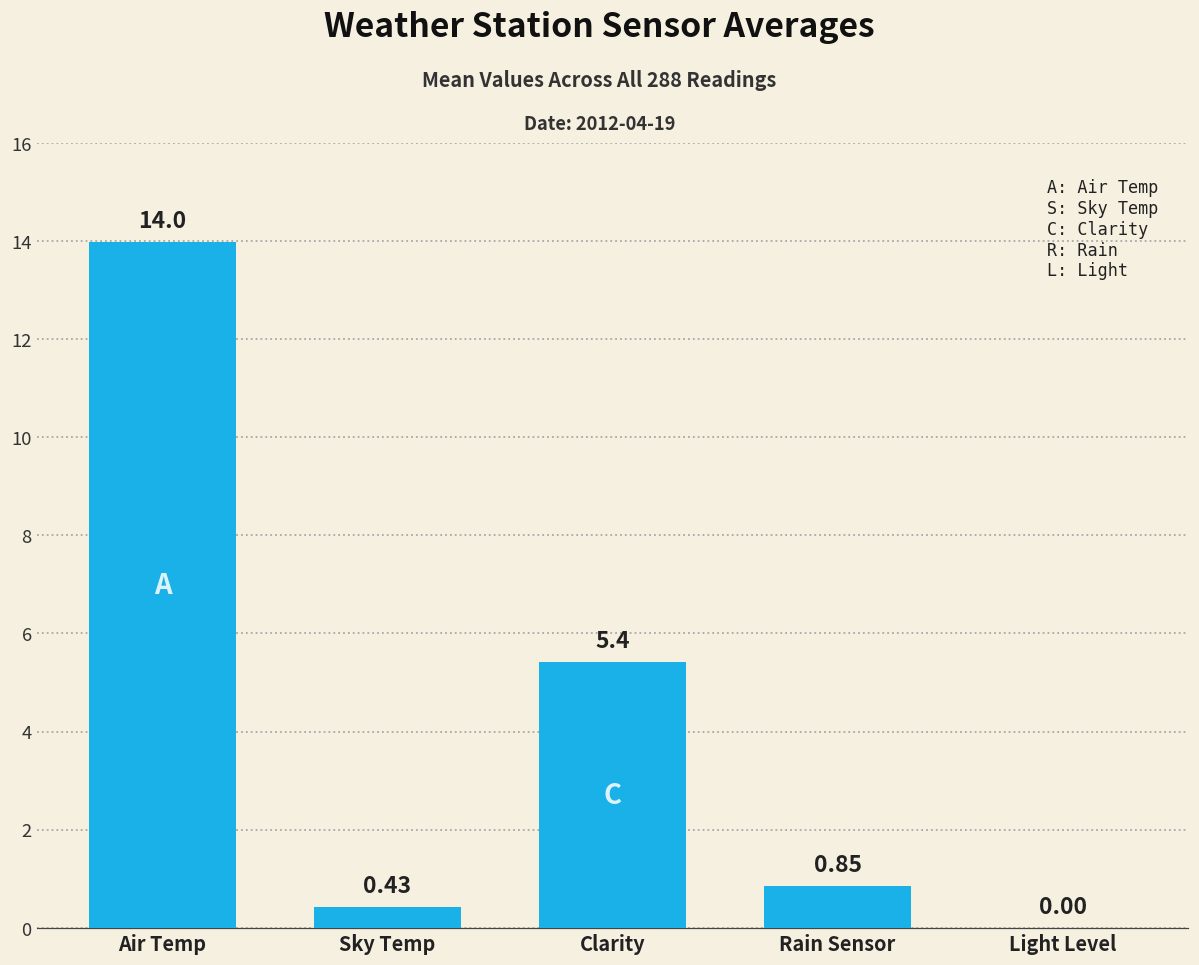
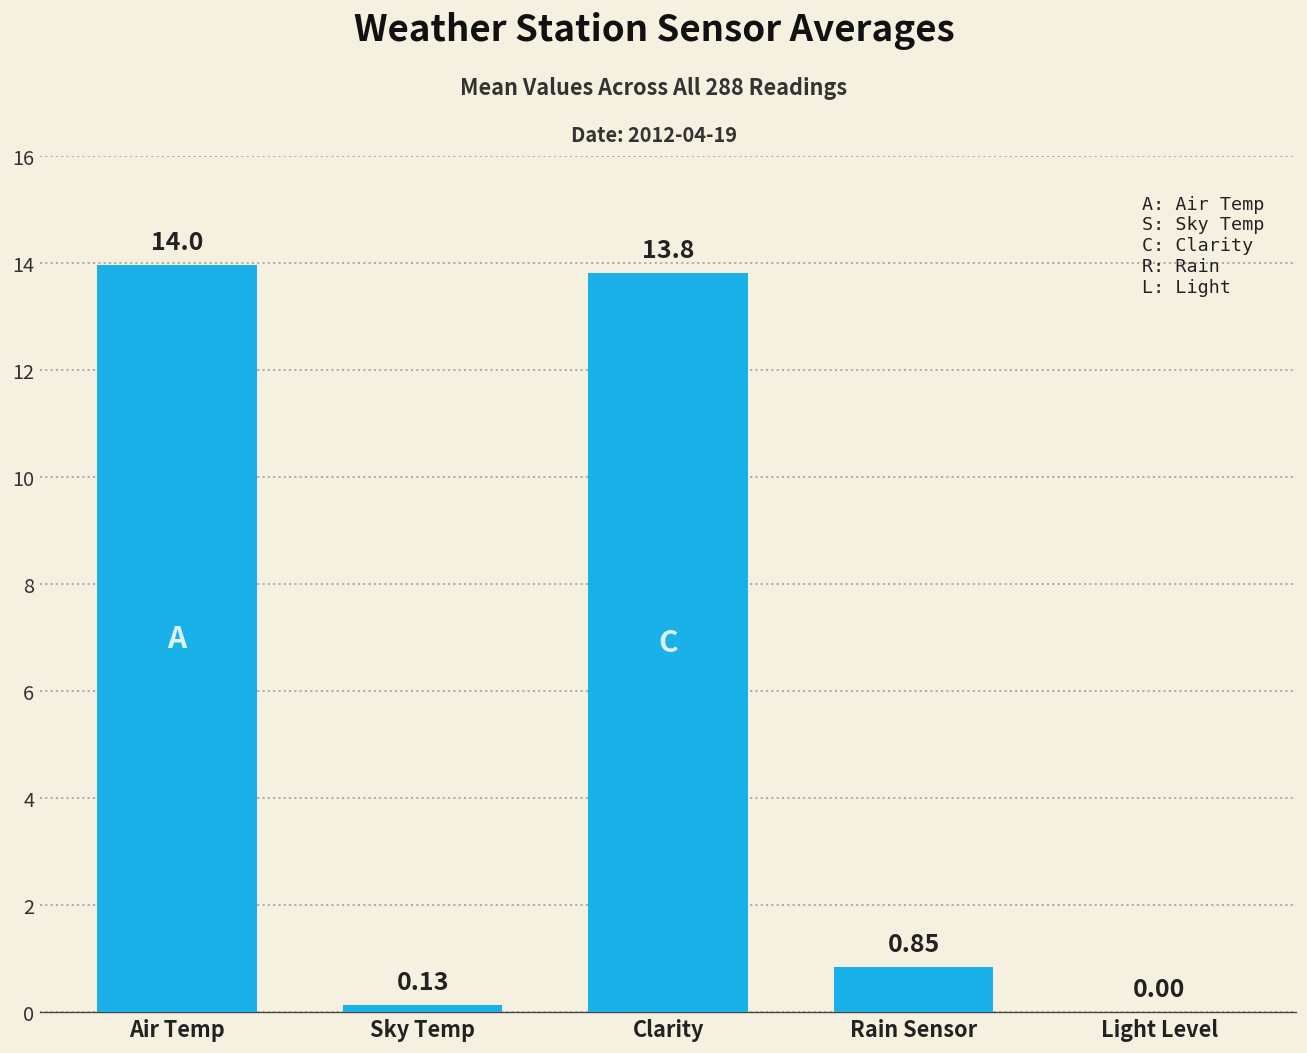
  {
    "Air Temp": 14.0,
-   "Sky Temp": 0.43,
-   "Clarity": 5.4,
+   "Sky Temp": 0.13,
+   "Clarity": 13.8,
    "Rain Sensor": 0.85,
    "Light Level": 0.00
  }
